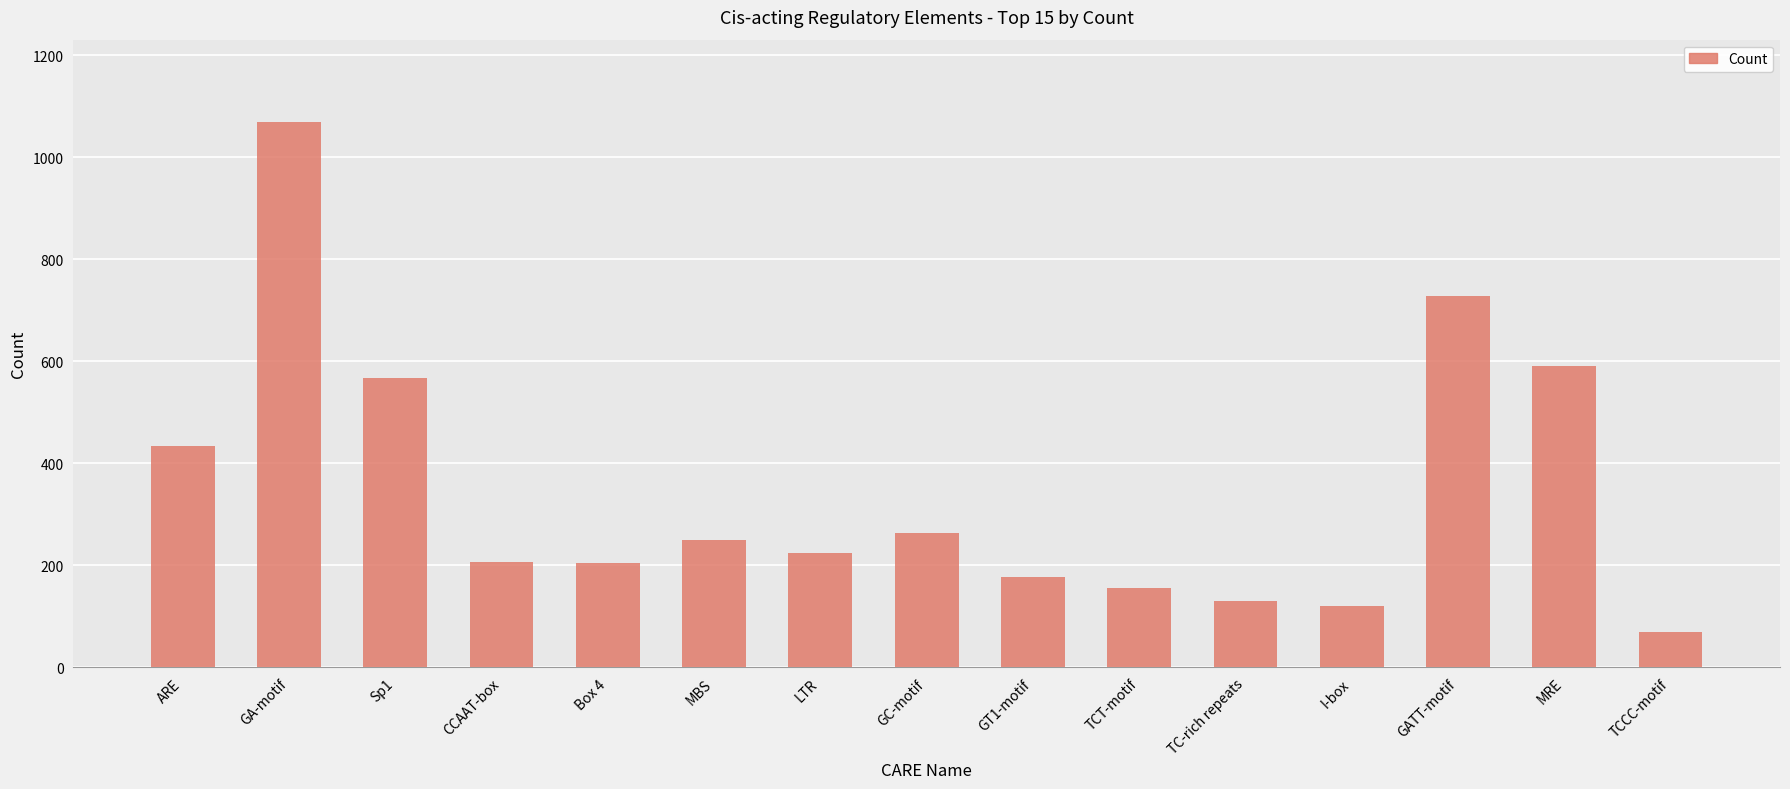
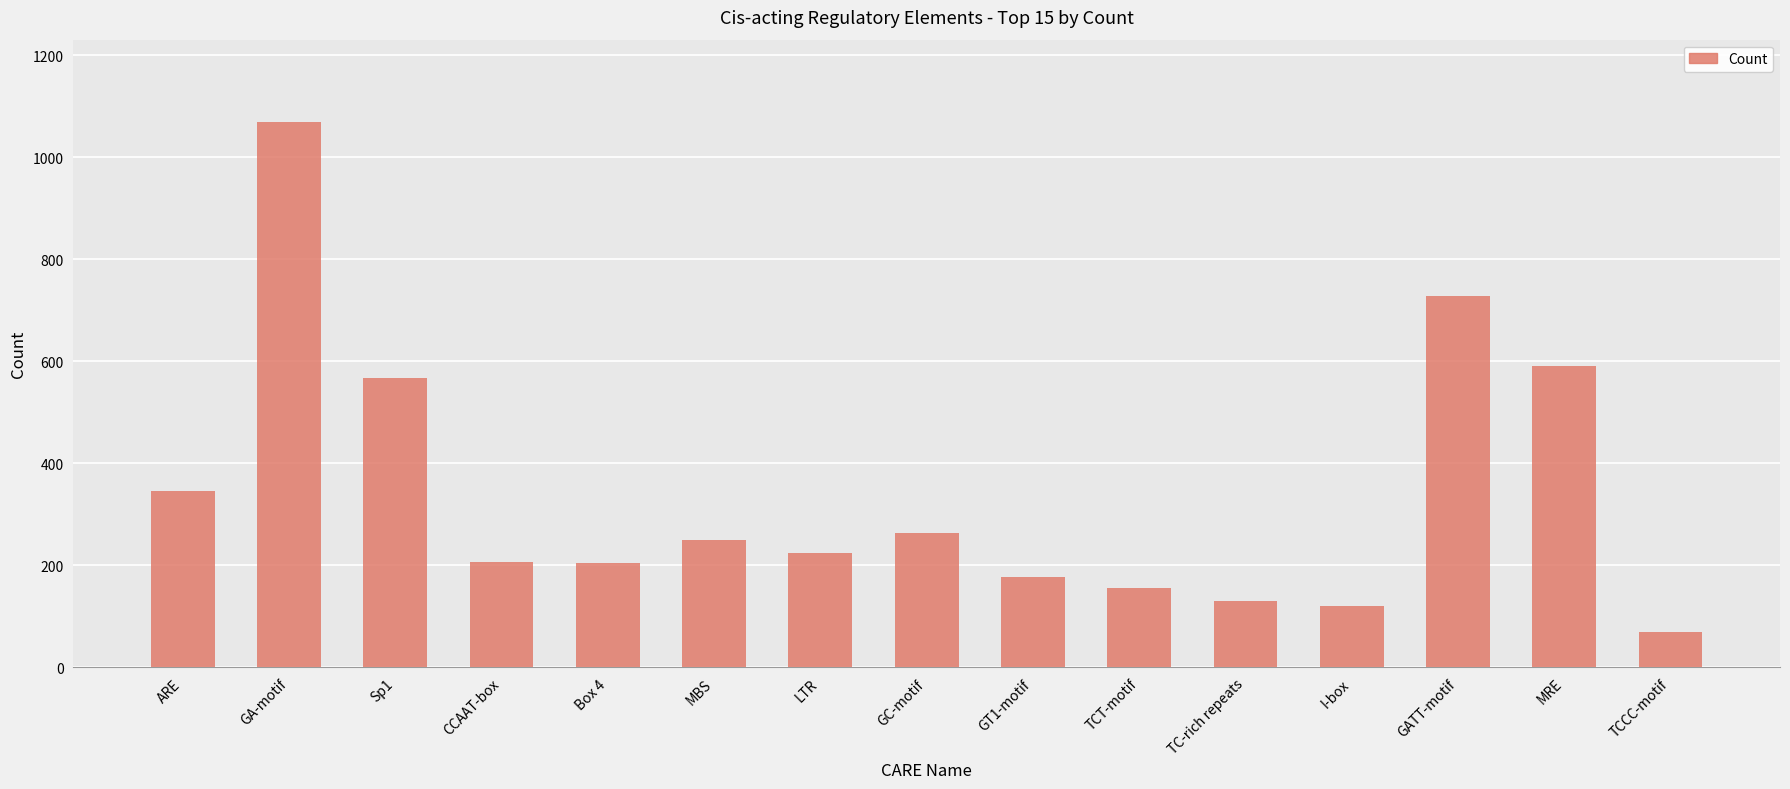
  {
-   "ARE": 430,
+   "ARE": 350,
    "GA-motif": 1070,
    "Sp1": 570,
    "CCAAT-box": 210,
    "Box 4": 210,
    "MBS": 250,
    "LTR": 220,
    "GC-motif": 260,
    "GT1-motif": 180,
    "TCT-motif": 160,
    "TC-rich repeats": 130,
    "I-box": 120,
    "GATT-motif": 730,
    "MRE": 590,
    "TCCC-motif": 70
  }
